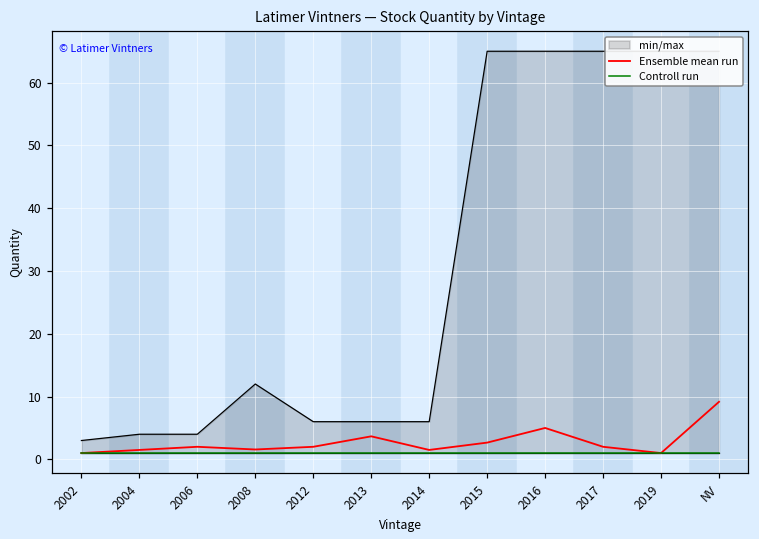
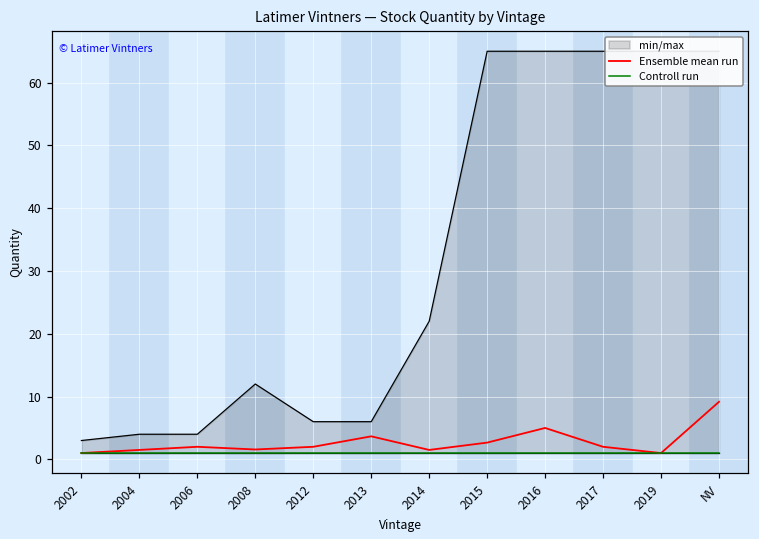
  {
    "Controll run": {
      "2004": 1,
      "2006": 1,
      "2008": 1,
      "2012": 1,
      "2013": 1,
      "2014": 1,
      "2015": 1,
      "2016": 1,
      "2017": 1,
      "NV": 1
    },
    "min/max": {
      "2002": 3,
      "2004": 4,
      "2006": 4,
      "2008": 12,
      "2012": 6,
      "2013": 6,
-     "2014": 6,
+     "2014": 22,
      "2015": 65,
      "2016": 65,
      "2017": 65
    },
    "Ensemble mean run": {
      "2004": 2,
      "2006": 2,
      "2008": 2,
      "2012": 2,
      "2013": 4,
      "2014": 2,
      "2015": 3,
      "2016": 5,
      "2017": 2,
      "NV": 9
    }
  }
